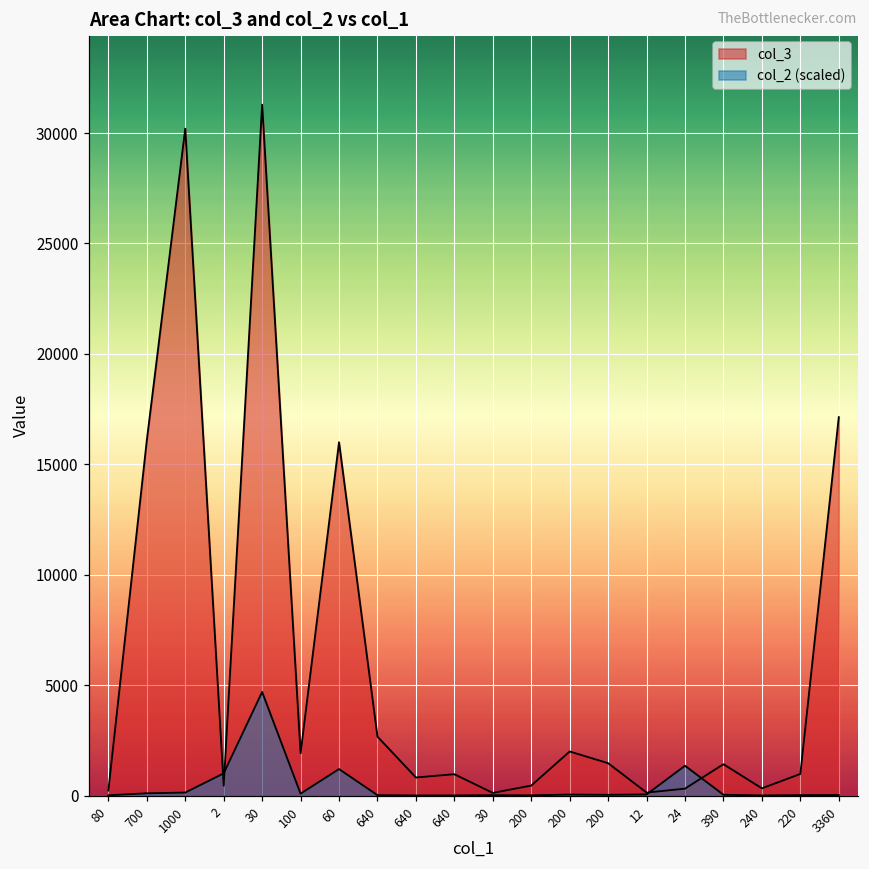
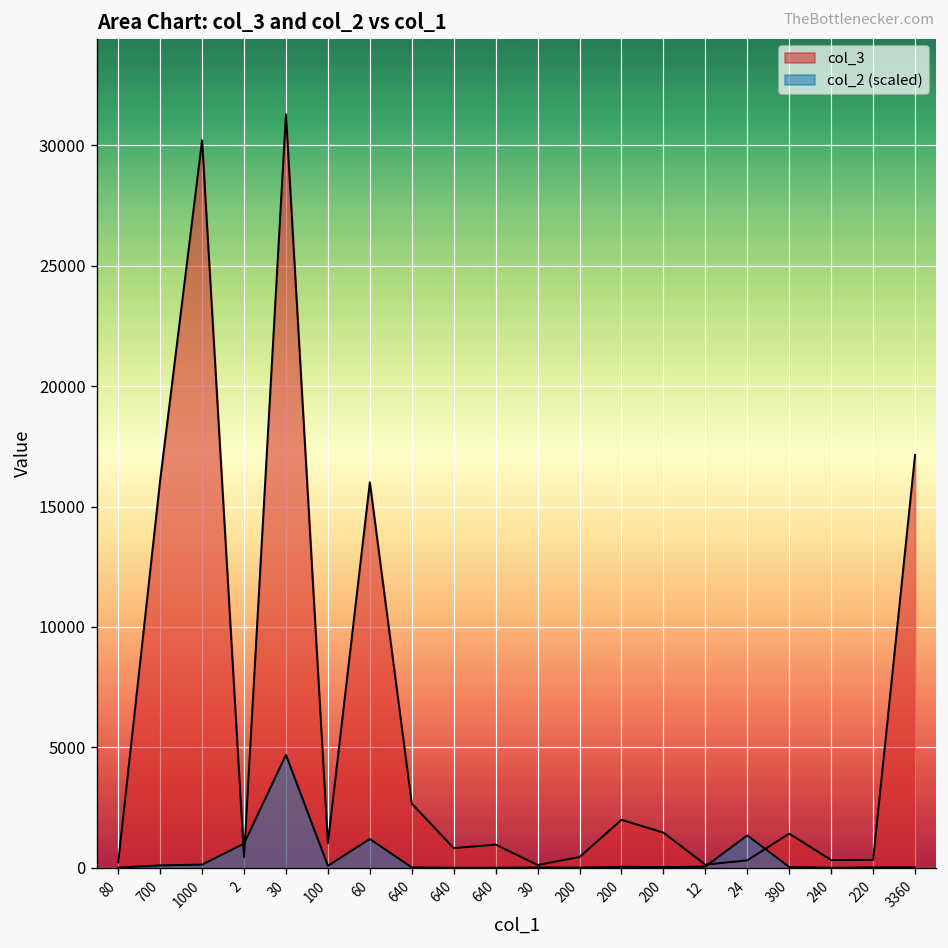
  {
    "col_3": {
      "80": 200,
      "700": 16100,
      "1000": 30200,
      "2": 400,
-     "100": 1900,
+     "100": 1000,
      "60": 16000,
      "24": 300,
      "390": 1400,
      "240": 300,
-     "220": 1000,
+     "220": 300,
      "3360": 17100
    },
    "col_2 (scaled)": {
      "80": 0,
      "700": 100,
      "1000": 100,
      "2": 1000,
      "100": 100,
      "60": 1200,
      "24": 1400,
      "390": 0,
      "240": 0,
      "220": 0,
      "3360": 0
    }
  }
